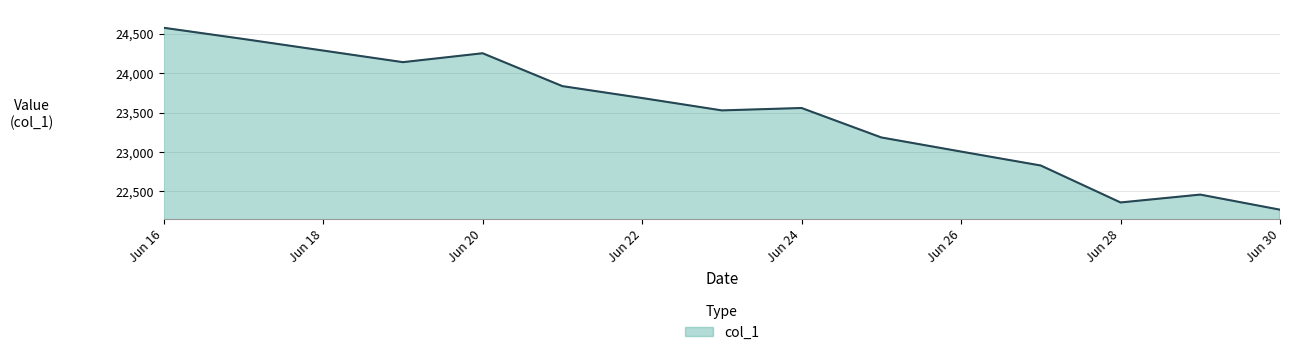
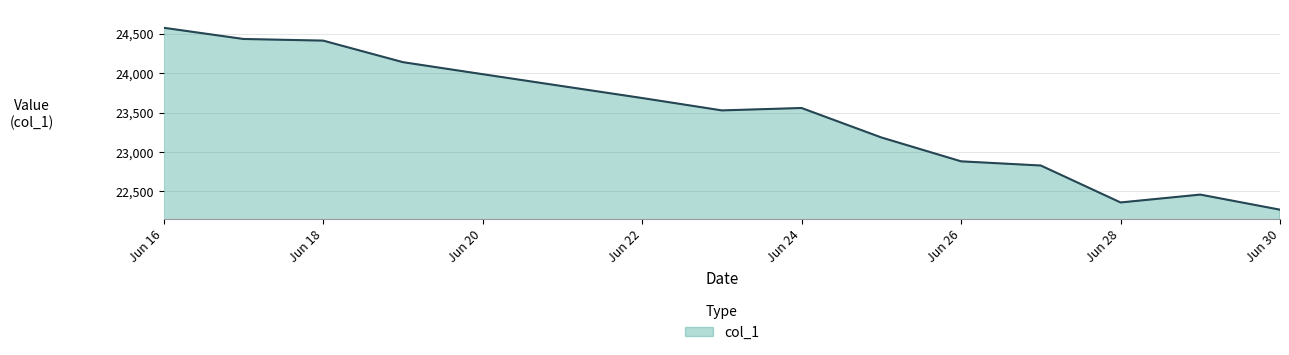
  {
    "Jun 16": "24,600",
-   "Jun 18": "24,300",
-   "Jun 20": "24,300",
+   "Jun 18": "24,400",
+   "Jun 20": "24,000",
    "Jun 22": "23,700",
    "Jun 24": "23,600",
-   "Jun 26": "23,000",
+   "Jun 26": "22,900",
    "Jun 28": "22,400",
    "Jun 30": "22,300"
  }
